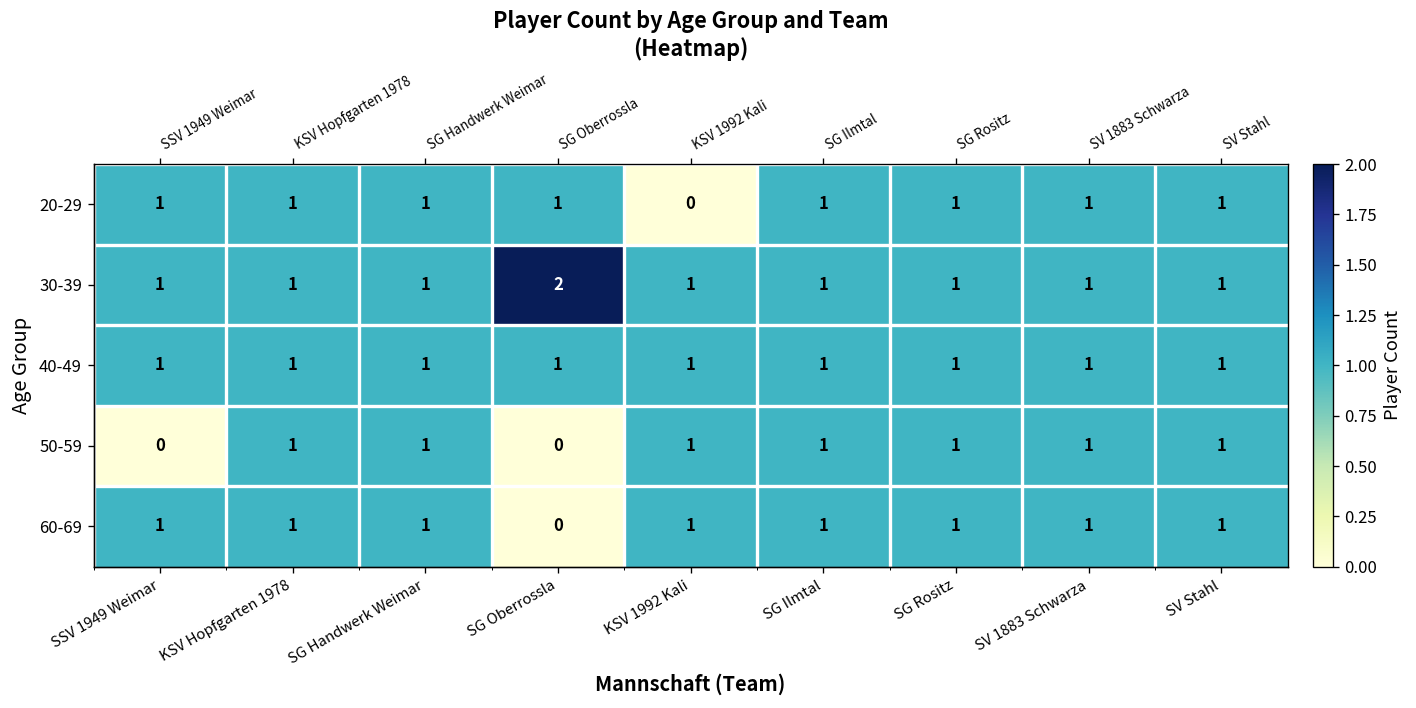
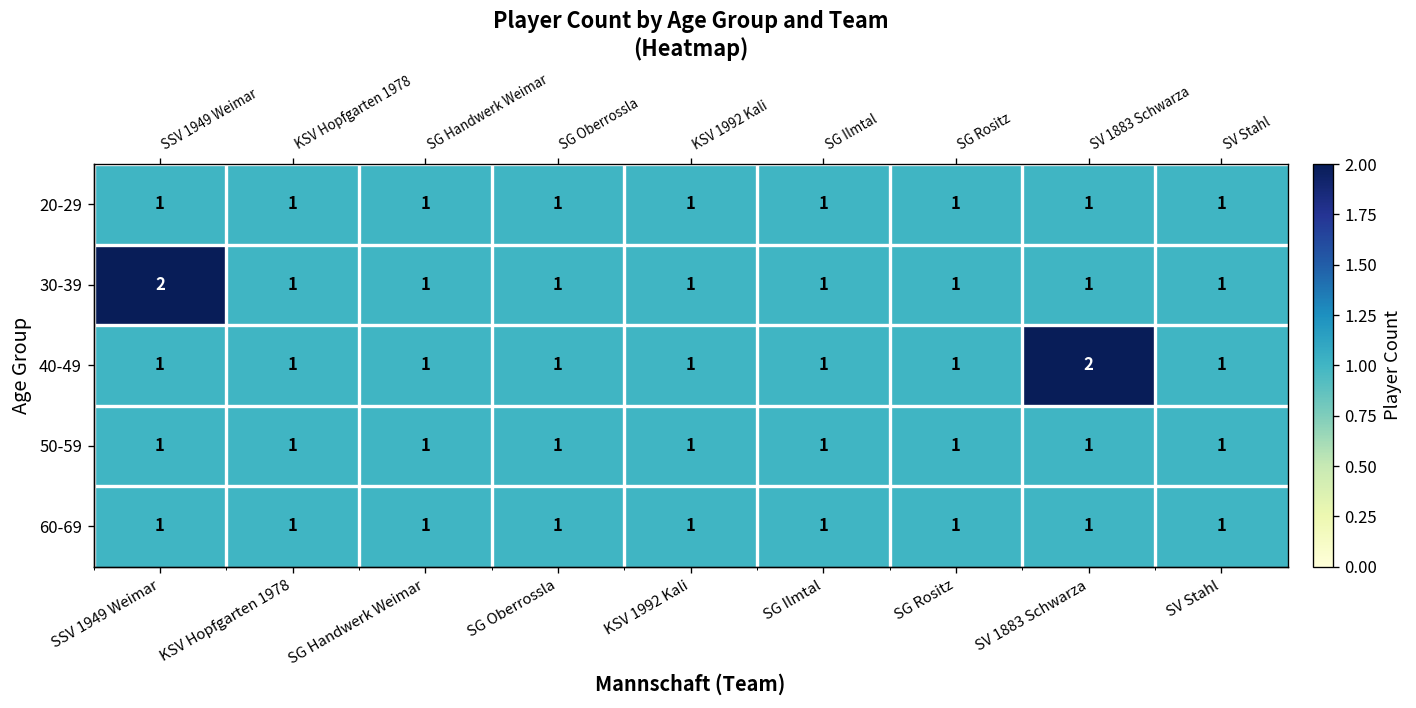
  {
    "20-29": {
      "SSV 1949 Weimar": 1,
      "KSV Hopfgarten 1978": 1,
      "SG Handwerk Weimar": 1,
      "SG Oberrossla": 1,
-     "KSV 1992 Kali": 0,
+     "KSV 1992 Kali": 1,
      "SG Ilmtal": 1,
      "SG Rositz": 1,
      "SV 1883 Schwarza": 1,
      "SV Stahl": 1
    },
    "30-39": {
-     "SSV 1949 Weimar": 1,
+     "SSV 1949 Weimar": 2,
      "KSV Hopfgarten 1978": 1,
      "SG Handwerk Weimar": 1,
-     "SG Oberrossla": 2,
+     "SG Oberrossla": 1,
      "KSV 1992 Kali": 1,
      "SG Ilmtal": 1,
      "SG Rositz": 1,
      "SV 1883 Schwarza": 1,
      "SV Stahl": 1
    },
    "40-49": {
      "SSV 1949 Weimar": 1,
      "KSV Hopfgarten 1978": 1,
      "SG Handwerk Weimar": 1,
      "SG Oberrossla": 1,
      "KSV 1992 Kali": 1,
      "SG Ilmtal": 1,
      "SG Rositz": 1,
-     "SV 1883 Schwarza": 1,
+     "SV 1883 Schwarza": 2,
      "SV Stahl": 1
    },
    "50-59": {
-     "SSV 1949 Weimar": 0,
+     "SSV 1949 Weimar": 1,
      "KSV Hopfgarten 1978": 1,
      "SG Handwerk Weimar": 1,
-     "SG Oberrossla": 0,
+     "SG Oberrossla": 1,
      "KSV 1992 Kali": 1,
      "SG Ilmtal": 1,
      "SG Rositz": 1,
      "SV 1883 Schwarza": 1,
      "SV Stahl": 1
    },
    "60-69": {
      "SSV 1949 Weimar": 1,
      "KSV Hopfgarten 1978": 1,
      "SG Handwerk Weimar": 1,
-     "SG Oberrossla": 0,
+     "SG Oberrossla": 1,
      "KSV 1992 Kali": 1,
      "SG Ilmtal": 1,
      "SG Rositz": 1,
      "SV 1883 Schwarza": 1,
      "SV Stahl": 1
    }
  }
